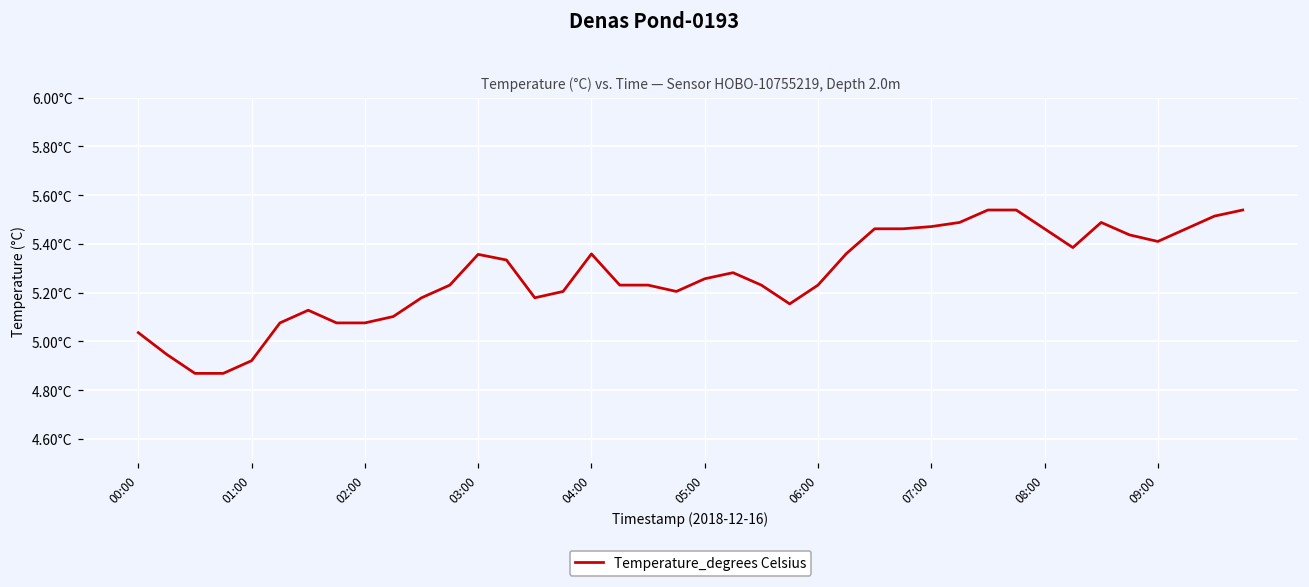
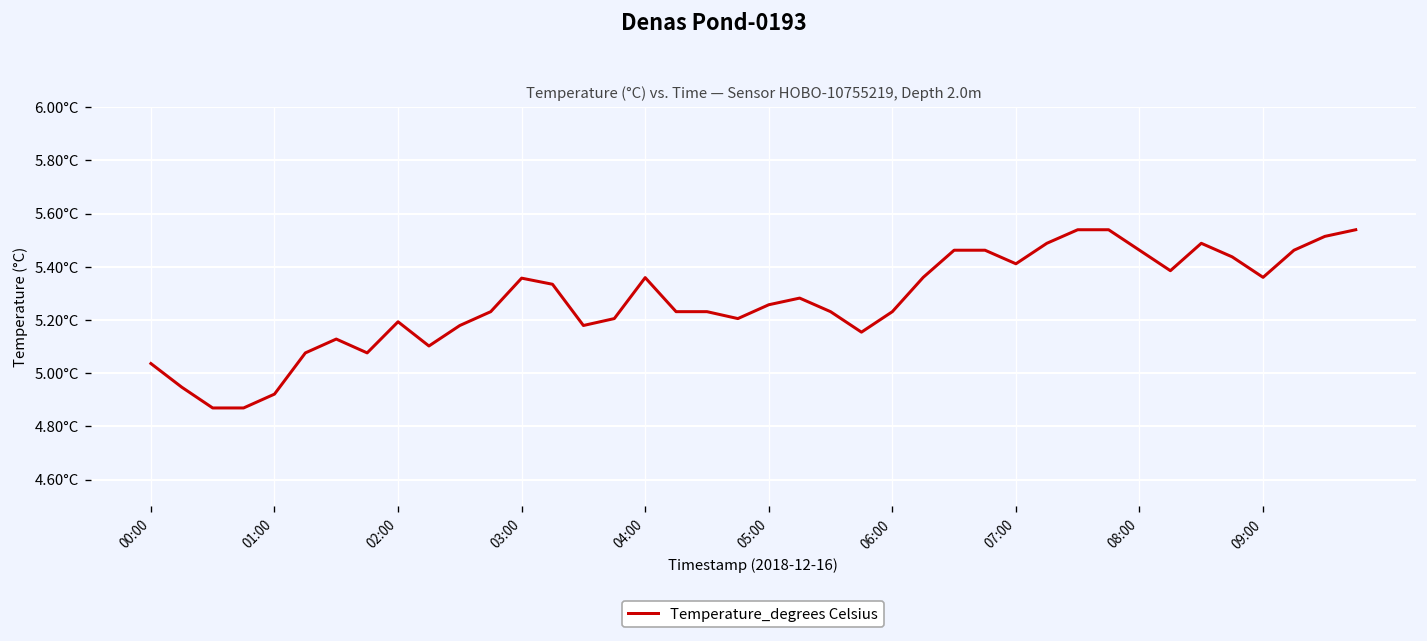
  {
    "00:00": "5.04°C",
    "01:00": "4.92°C",
-   "02:00": "5.08°C",
+   "02:00": "5.19°C",
    "03:00": "5.36°C",
    "04:00": "5.36°C",
    "05:00": "5.26°C",
    "06:00": "5.23°C",
-   "07:00": "5.47°C",
+   "07:00": "5.41°C",
    "08:00": "5.46°C",
-   "09:00": "5.41°C"
+   "09:00": "5.36°C"
  }
